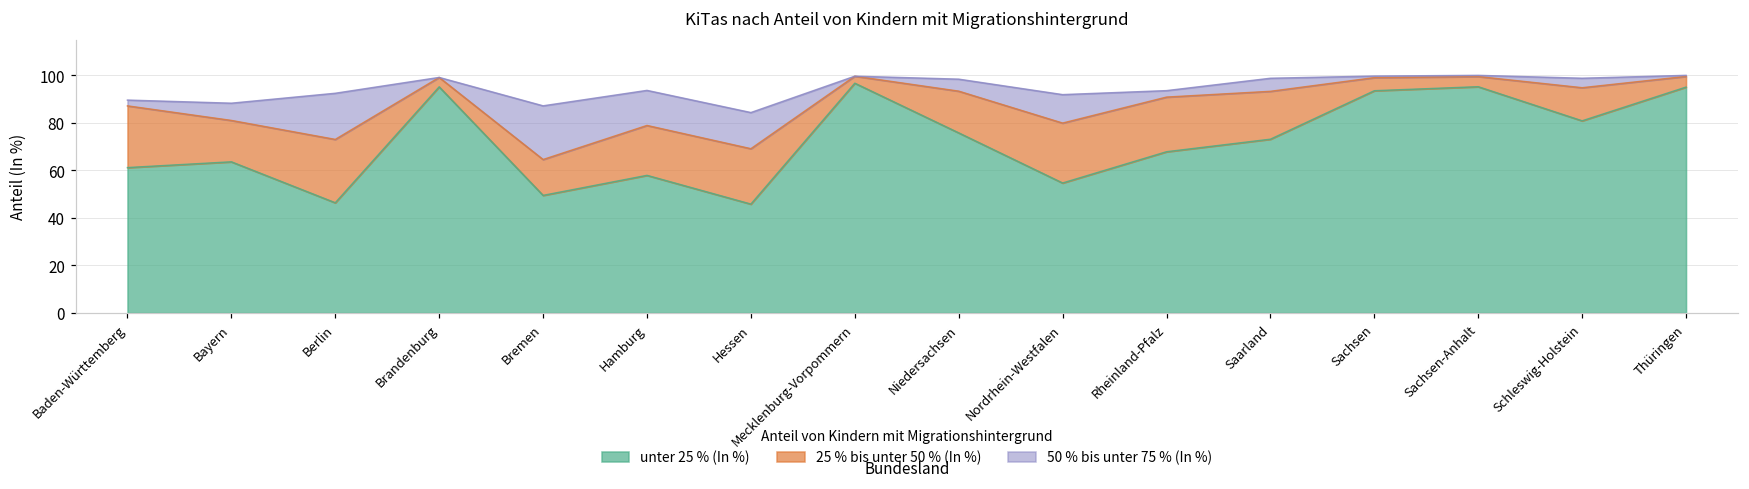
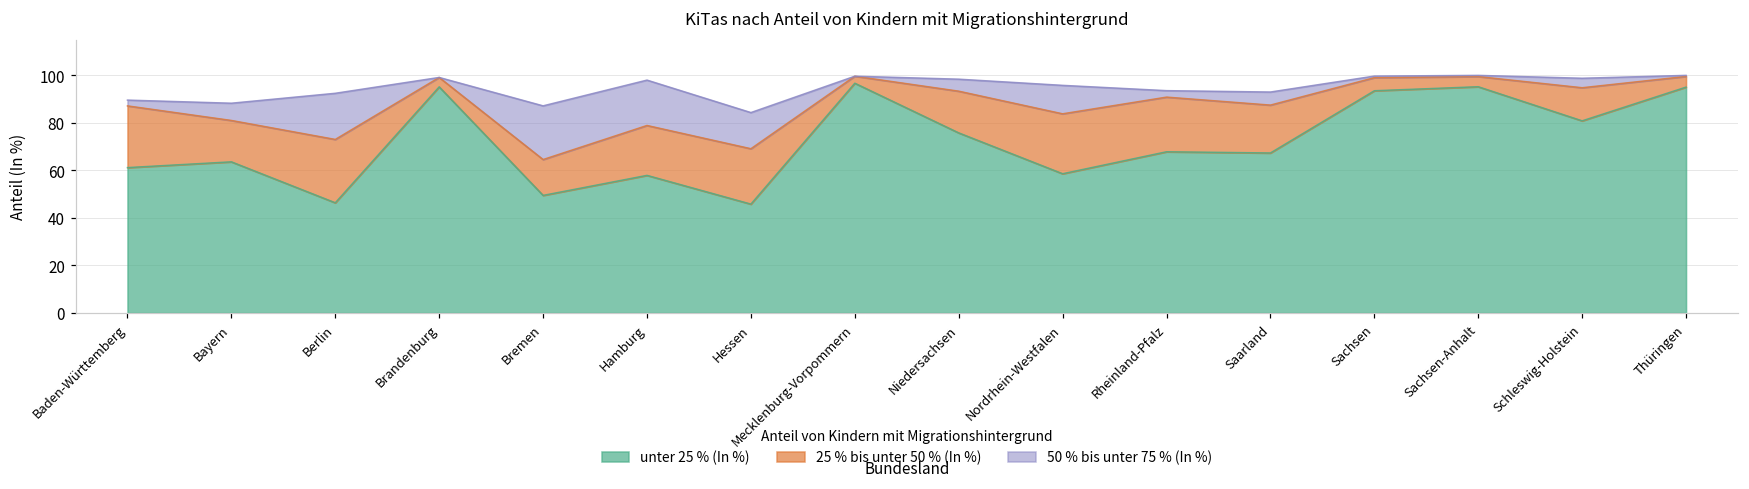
  {
    "unter 25 % (In %)": {
      "Baden-Württemberg": 61,
      "Bayern": 64,
      "Berlin": 46,
      "Brandenburg": 95,
      "Bremen": 49,
      "Hamburg": 58,
      "Hessen": 46,
      "Mecklenburg-Vorpommern": 97,
      "Niedersachsen": 76,
-     "Nordrhein-Westfalen": 55,
+     "Nordrhein-Westfalen": 59,
      "Rheinland-Pfalz": 68,
-     "Saarland": 73,
+     "Saarland": 67,
      "Sachsen": 94,
      "Sachsen-Anhalt": 95,
      "Schleswig-Holstein": 81,
      "Thüringen": 95
    },
    "25 % bis unter 50 % (In %)": {
      "Baden-Württemberg": 26,
      "Bayern": 17,
      "Berlin": 27,
      "Bremen": 15,
      "Hamburg": 21,
      "Hessen": 23,
      "Niedersachsen": 18,
      "Nordrhein-Westfalen": 25,
      "Rheinland-Pfalz": 23,
      "Saarland": 20,
      "Schleswig-Holstein": 14
    },
    "50 % bis unter 75 % (In %)": {
      "Baden-Württemberg": 2,
      "Bayern": 7,
      "Berlin": 19,
      "Bremen": 23,
-     "Hamburg": 15,
+     "Hamburg": 19,
      "Hessen": 15,
      "Niedersachsen": 5,
      "Nordrhein-Westfalen": 12,
      "Rheinland-Pfalz": 3,
      "Saarland": 6,
      "Schleswig-Holstein": 4
    }
  }
